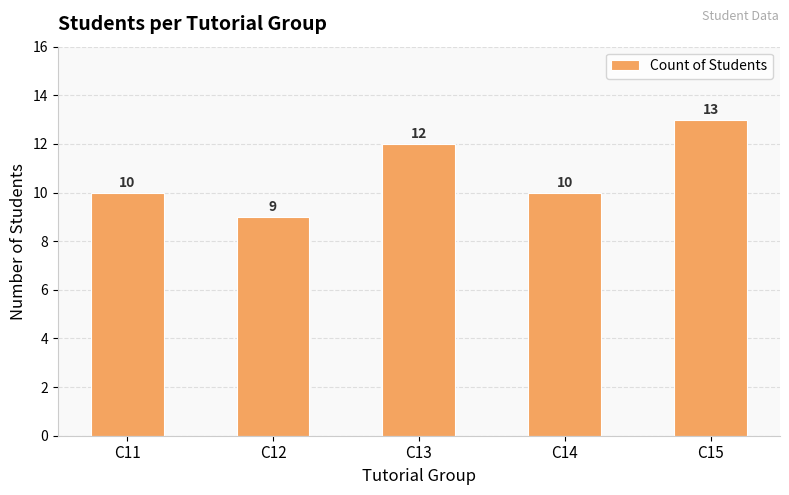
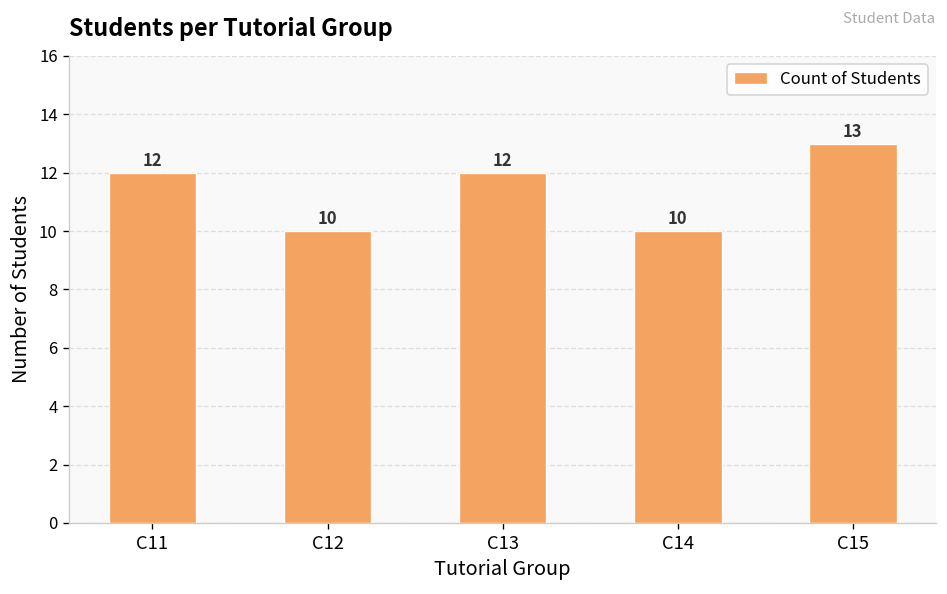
  {
-   "C11": 10,
-   "C12": 9,
+   "C11": 12,
+   "C12": 10,
    "C13": 12,
    "C14": 10,
    "C15": 13
  }
